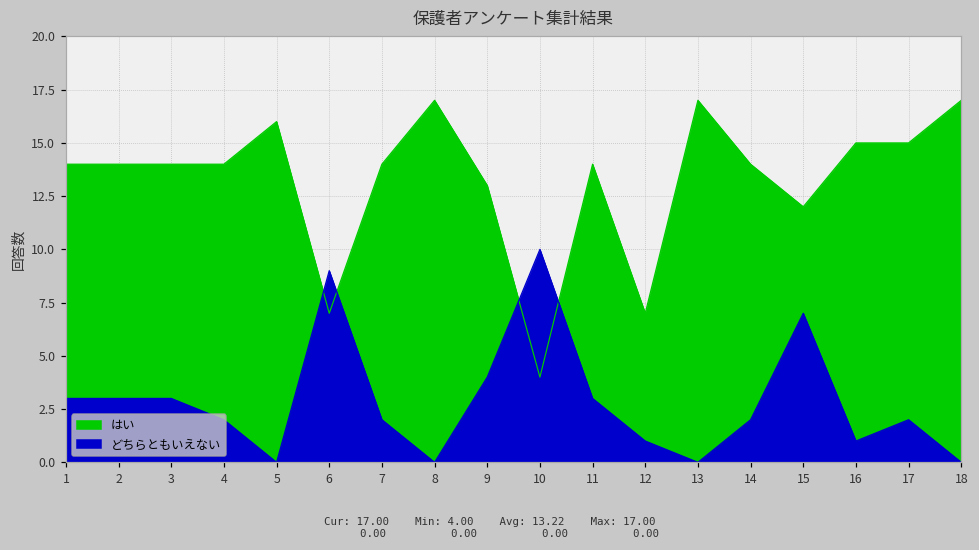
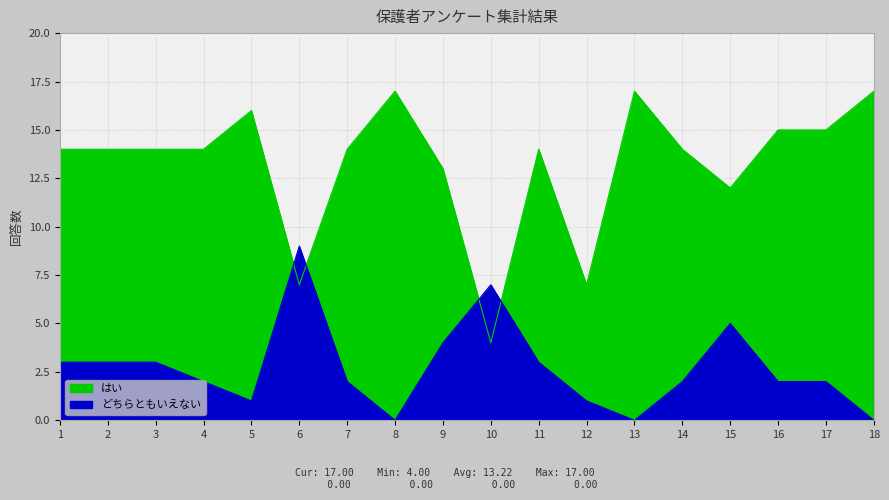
  {
    "はい": {
      "1": 14,
      "2": 14,
      "3": 14,
      "4": 14,
      "5": 16,
      "6": 7,
      "7": 14,
      "8": 17,
      "9": 13,
      "10": 4,
      "11": 14,
      "12": 7,
      "13": 17,
      "14": 14,
      "15": 12,
      "16": 15,
      "17": 15,
      "18": 17
    },
    "どちらともいえない": {
      "1": 3,
      "2": 3,
      "3": 3,
-     "5": 0,
+     "5": 1,
      "6": 9,
      "7": 2,
      "8": 0,
      "9": 4,
-     "10": 10,
+     "10": 7,
      "11": 3,
      "12": 1,
      "13": 0,
      "14": 2,
-     "15": 7,
-     "16": 1,
+     "15": 5,
+     "16": 2,
      "17": 2,
      "18": 0
    }
  }
